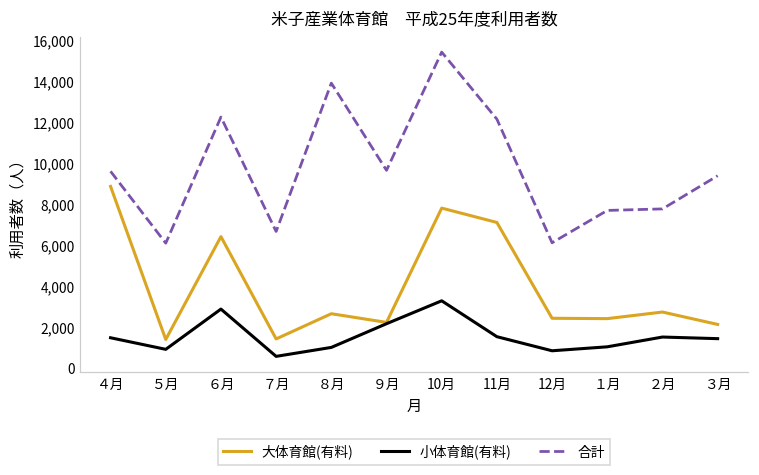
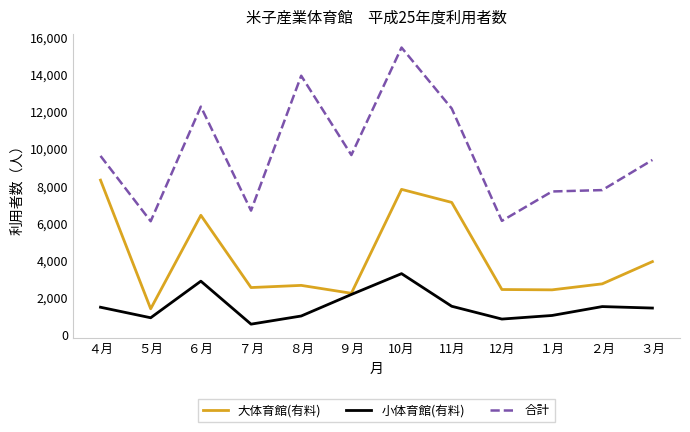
  {
    "大体育館(有料)": {
-     "４月": "8,900",
+     "４月": "8,300",
      "５月": "1,400",
      "６月": "6,400",
-     "７月": "1,400",
+     "７月": "2,500",
      "８月": "2,700",
      "10月": "7,800",
      "11月": "7,100",
      "12月": "2,400",
      "１月": "2,400",
      "２月": "2,700",
-     "３月": "2,100"
+     "３月": "3,900"
    },
    "小体育館(有料)": {
      "４月": "1,500",
      "５月": "900",
      "６月": "2,900",
      "７月": "600",
      "８月": "1,000",
      "10月": "3,300",
      "11月": "1,500",
      "12月": "900",
      "１月": "1,000",
      "２月": "1,500",
      "３月": "1,400"
    },
    "合計": {
      "４月": "9,600",
      "５月": "6,100",
      "６月": "12,300",
      "７月": "6,700",
      "８月": "13,900",
      "９月": "9,700",
      "10月": "15,400",
      "11月": "12,200",
      "12月": "6,100",
      "１月": "7,700",
      "２月": "7,800",
      "３月": "9,400"
    }
  }
